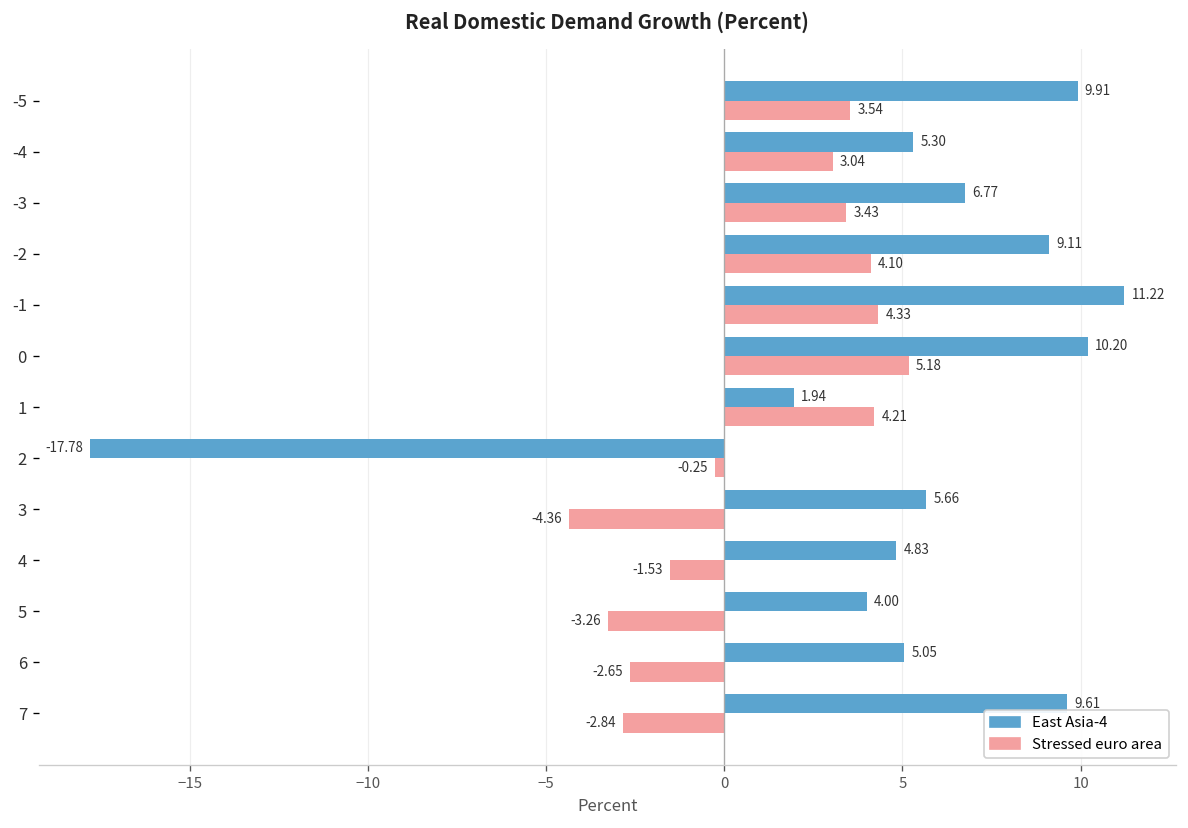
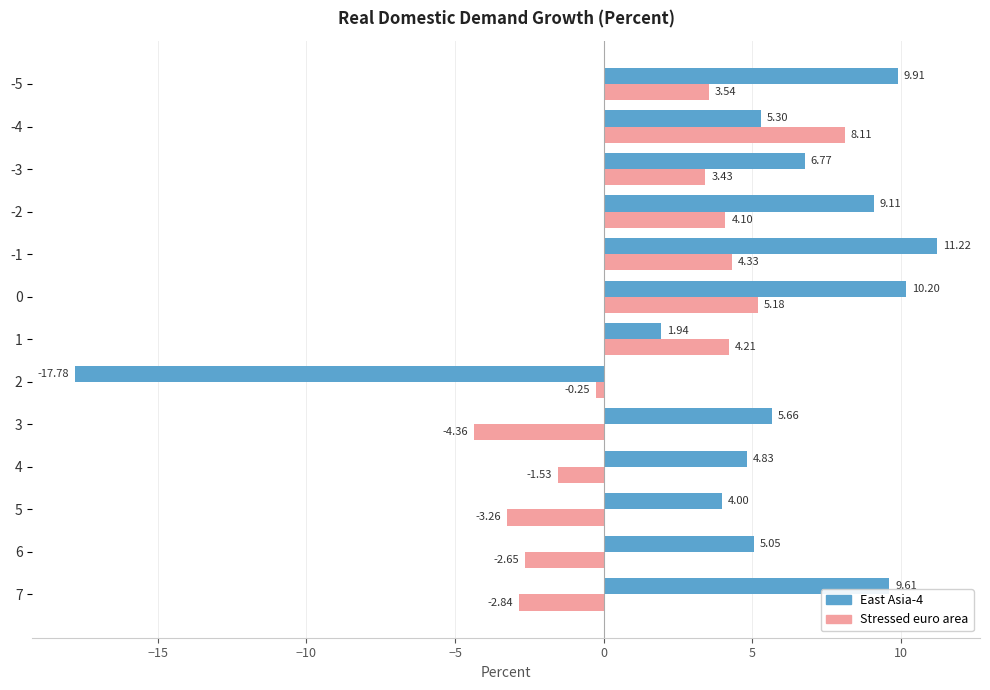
  {
    "East Asia-4": {
      "-5": 9.91,
      "-4": 5.30,
      "-3": 6.77,
      "-2": 9.11,
      "-1": 11.22,
      "0": 10.20,
      "1": 1.94,
      "2": -17.78,
      "3": 5.66,
      "4": 4.83,
      "5": 4.00,
      "6": 5.05
    },
    "Stressed euro area": {
      "-5": 3.54,
-     "-4": 3.04,
+     "-4": 8.11,
      "-3": 3.43,
      "-2": 4.10,
      "-1": 4.33,
      "0": 5.18,
      "1": 4.21,
      "2": -0.25,
      "3": -4.36,
      "4": -1.53,
      "5": -3.26,
      "6": -2.65,
      "7": -2.84
    }
  }
